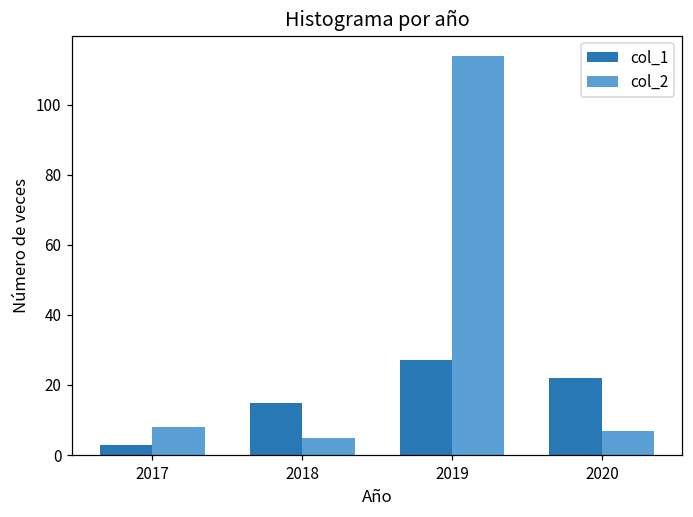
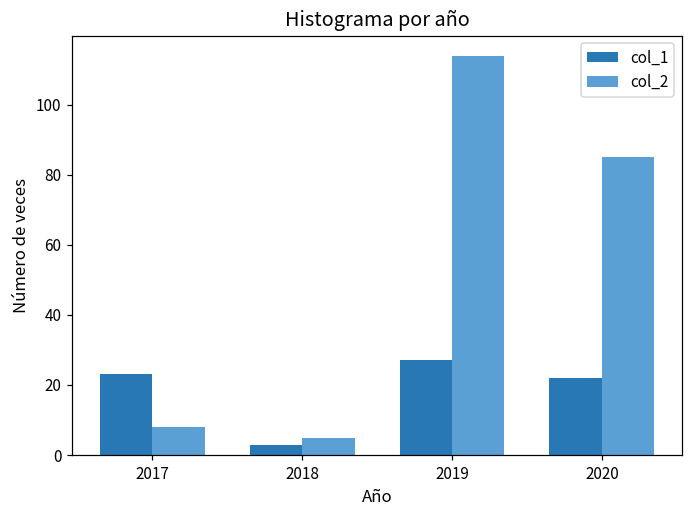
  {
    "col_1": {
-     "2017": 3,
-     "2018": 15,
+     "2017": 23,
+     "2018": 3,
      "2019": 27,
      "2020": 22
    },
    "col_2": {
      "2017": 8,
      "2018": 5,
      "2019": 114,
-     "2020": 7
+     "2020": 85
    }
  }
